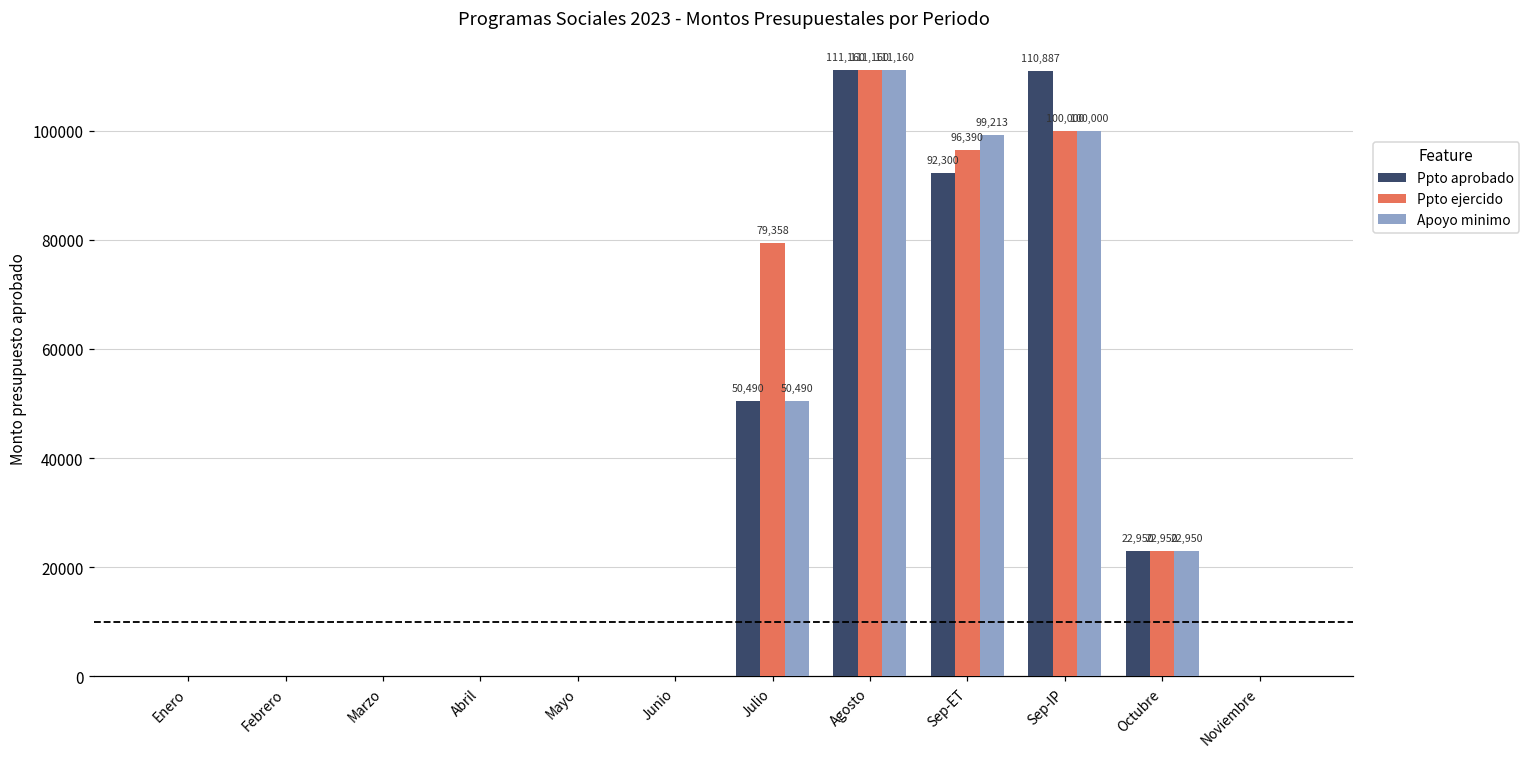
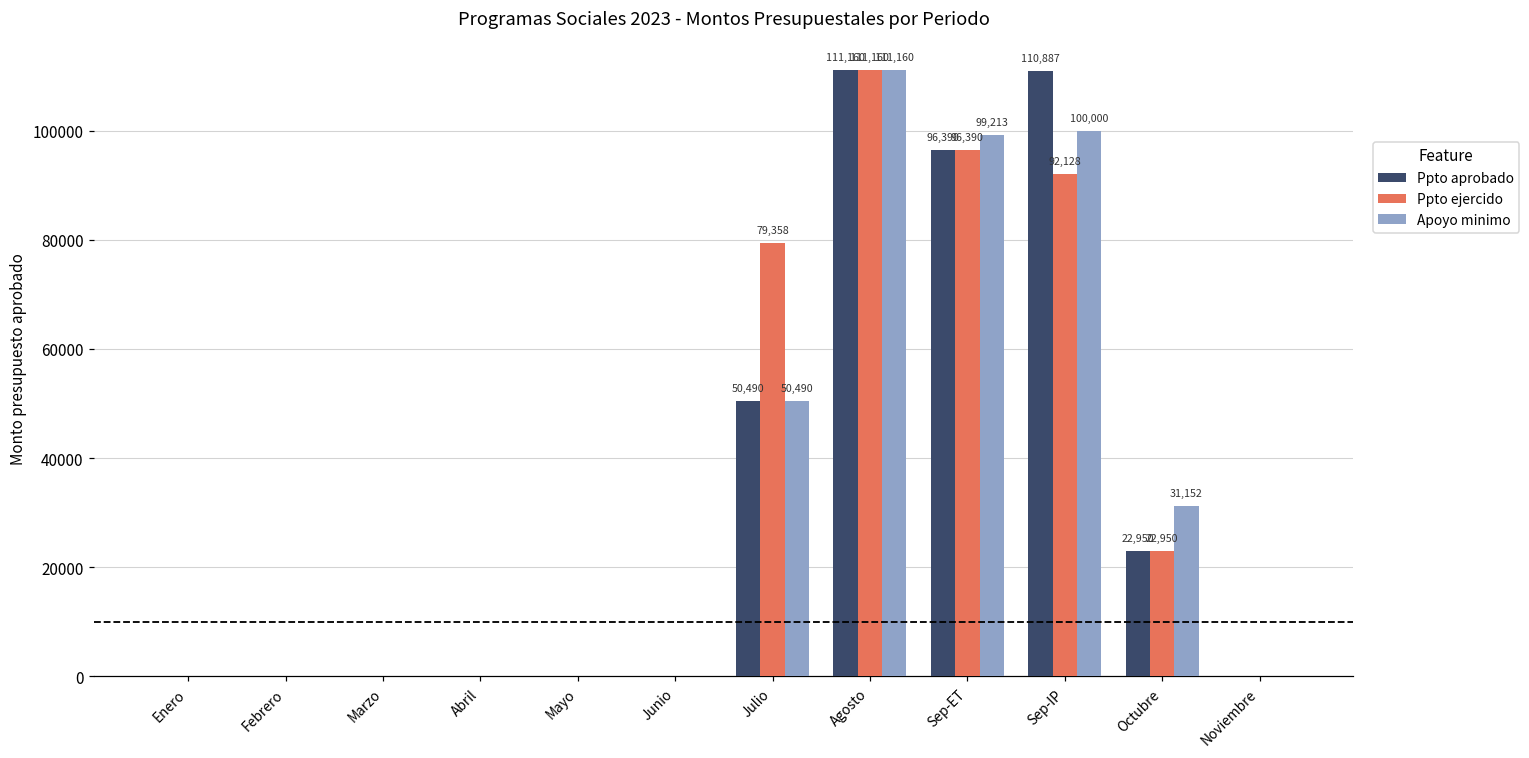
  {
    "Ppto aprobado": {
      "Julio": "50,490",
-     "Sep-ET": "92,300",
+     "Sep-ET": "96,390",
      "Sep-IP": "110,887"
    },
    "Ppto ejercido": {
      "Julio": "79,358",
-     "Sep-IP": "100,000"
+     "Sep-IP": "92,128"
    },
    "Apoyo minimo": {
      "Julio": "50,490",
      "Sep-ET": "99,213",
      "Sep-IP": "100,000",
-     "Octubre": "22,950"
+     "Octubre": "31,152"
    }
  }
